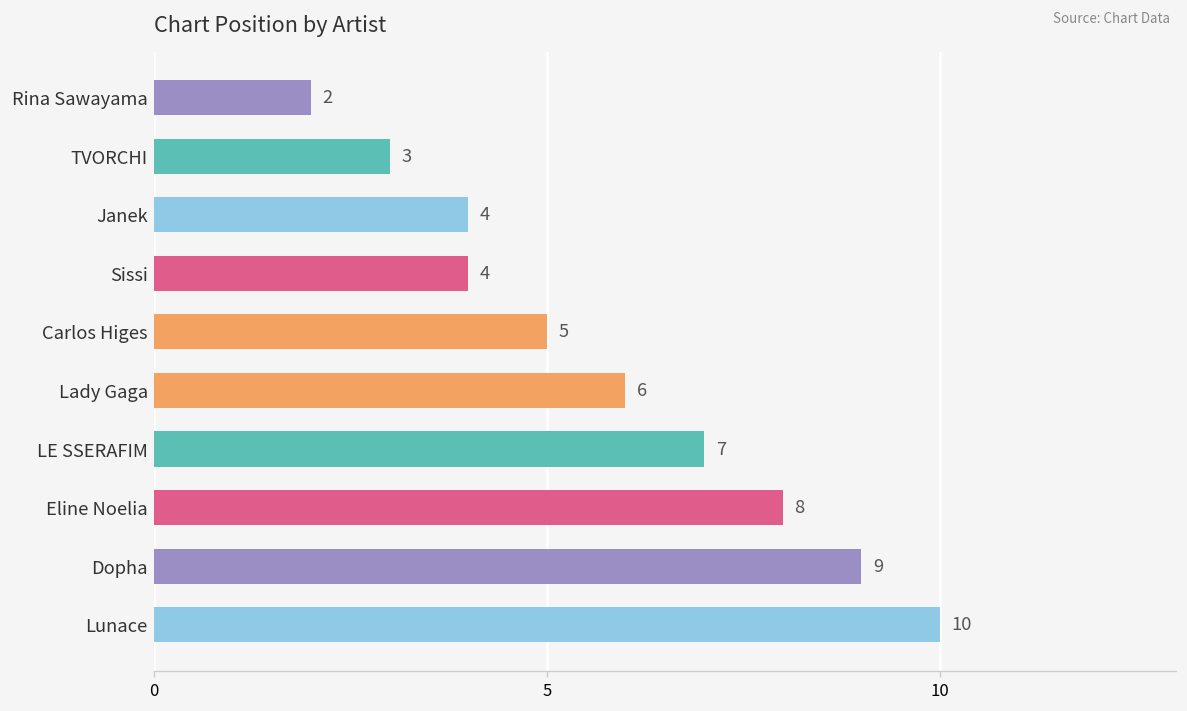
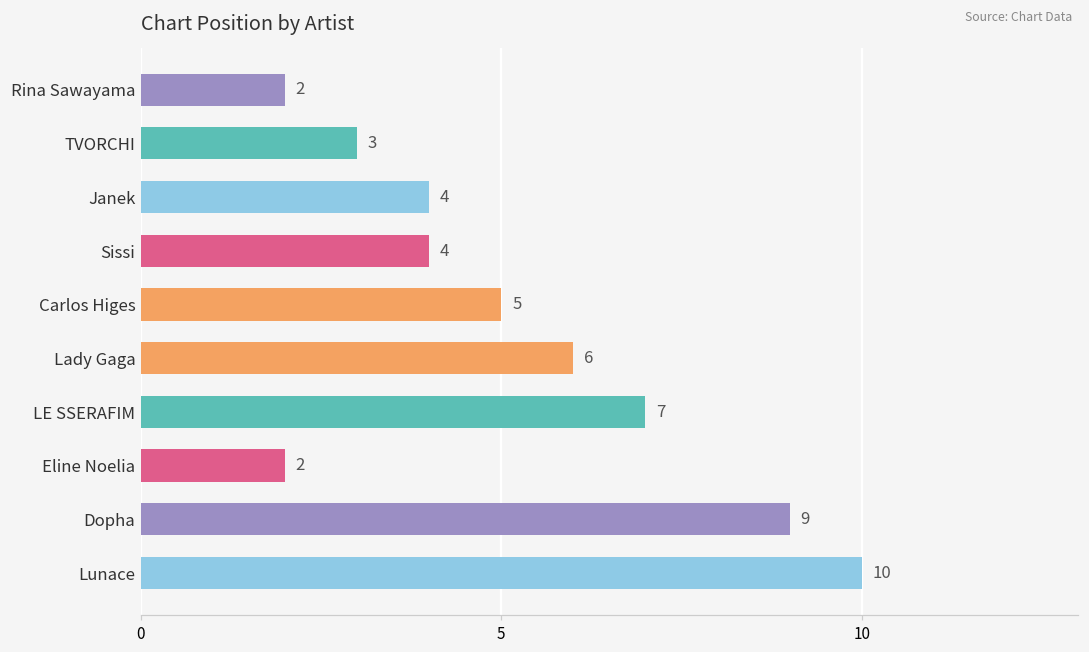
  {
    "Rina Sawayama": 2,
    "TVORCHI": 3,
    "Janek": 4,
    "Sissi": 4,
    "Carlos Higes": 5,
    "Lady Gaga": 6,
    "LE SSERAFIM": 7,
-   "Eline Noelia": 8,
+   "Eline Noelia": 2,
    "Dopha": 9,
    "Lunace": 10
  }
